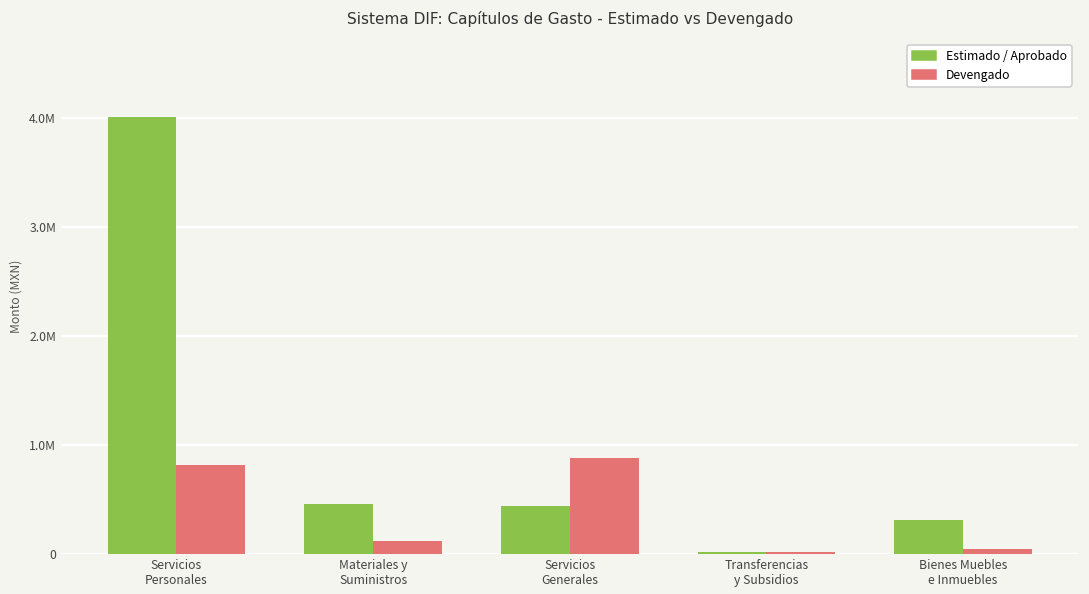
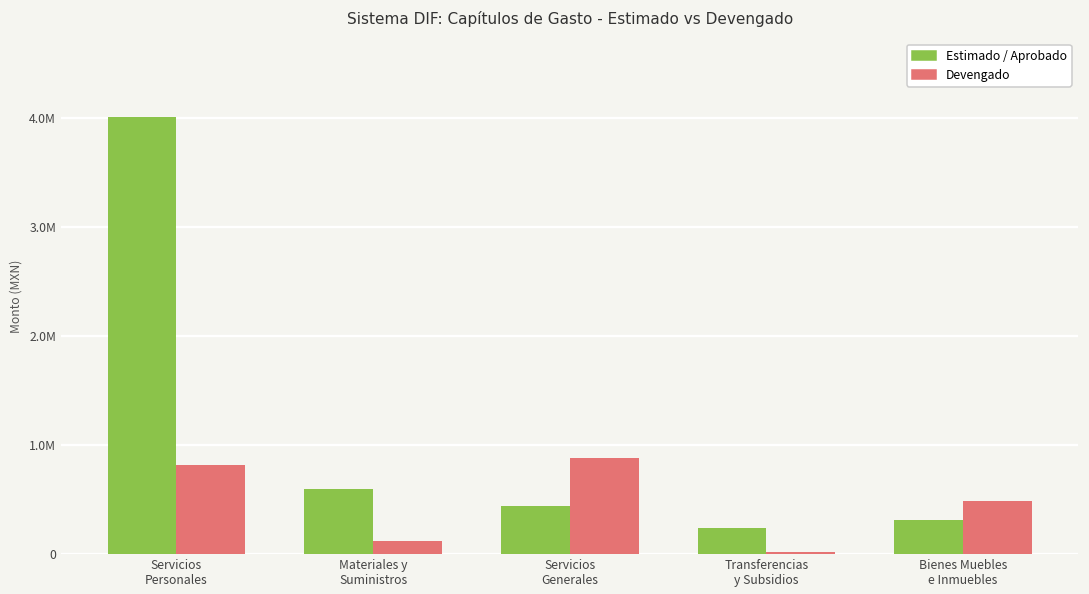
  {
    "Estimado / Aprobado": {
      "Servicios Personales": 4000000,
-     "Materiales y Suministros": 500000,
+     "Materiales y Suministros": 600000,
      "Servicios Generales": 400000,
-     "Transferencias y Subsidios": 0,
+     "Transferencias y Subsidios": 200000,
      "Bienes Muebles e Inmuebles": 300000
    },
    "Devengado": {
      "Servicios Personales": 800000,
      "Materiales y Suministros": 100000,
      "Servicios Generales": 900000,
-     "Bienes Muebles e Inmuebles": 0
+     "Bienes Muebles e Inmuebles": 500000
    }
  }
